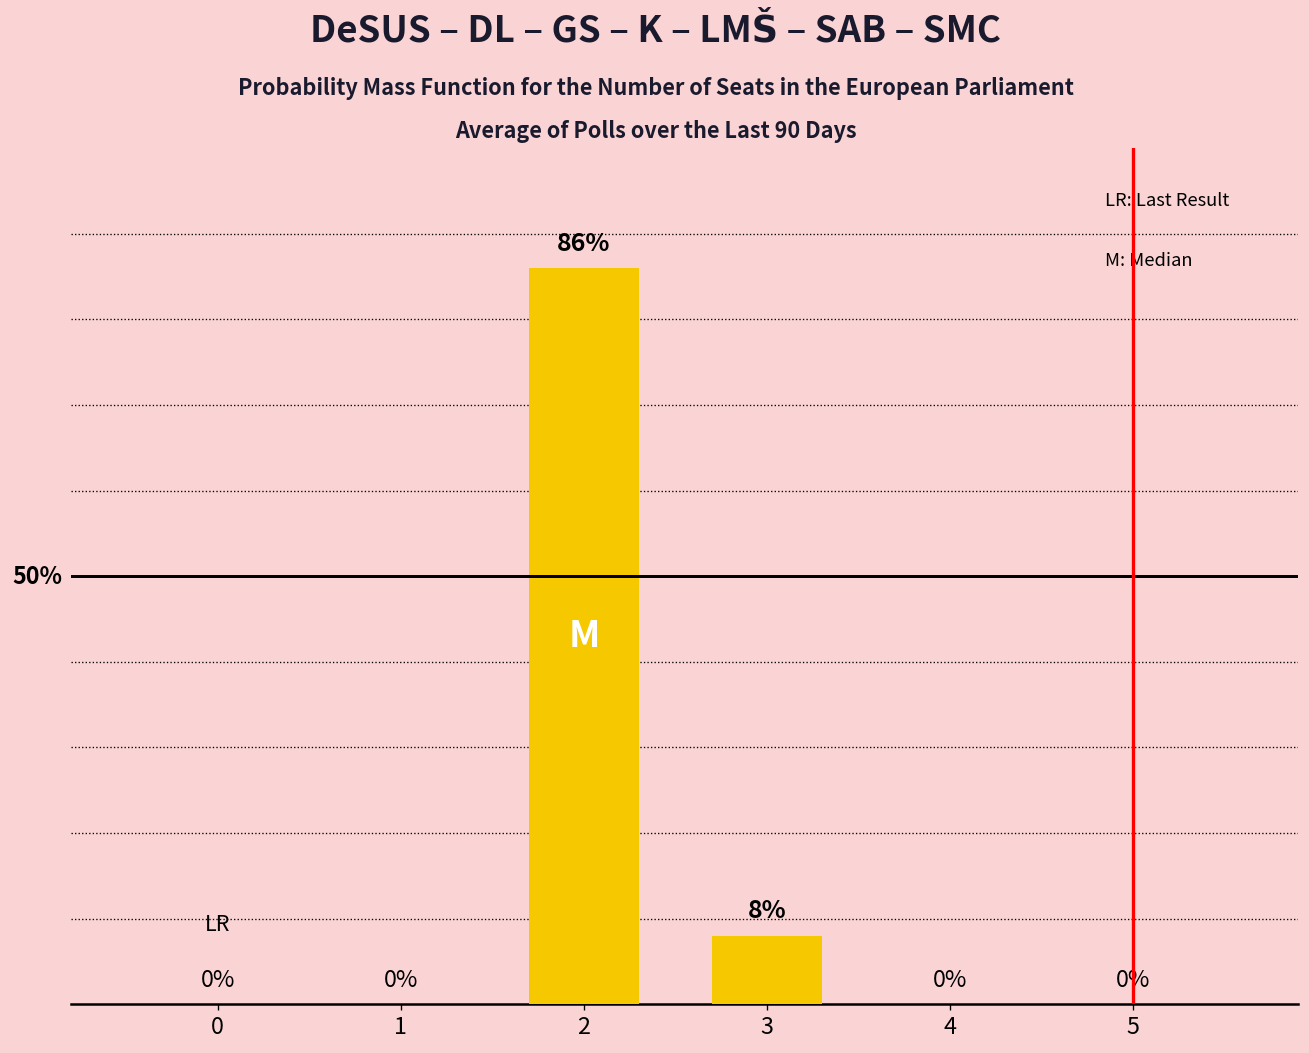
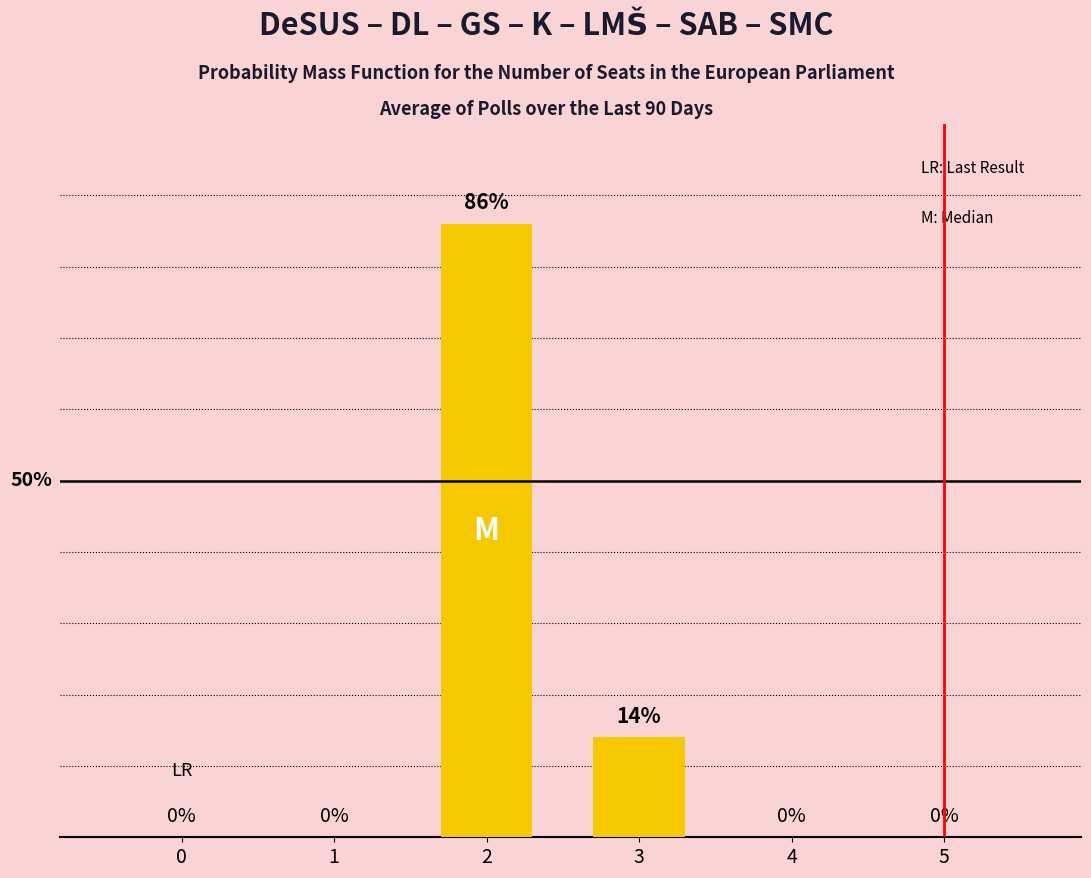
  {
    "0": "0%",
    "1": "0%",
    "2": "86%",
-   "3": "8%",
+   "3": "14%",
    "4": "0%",
    "5": "0%"
  }
